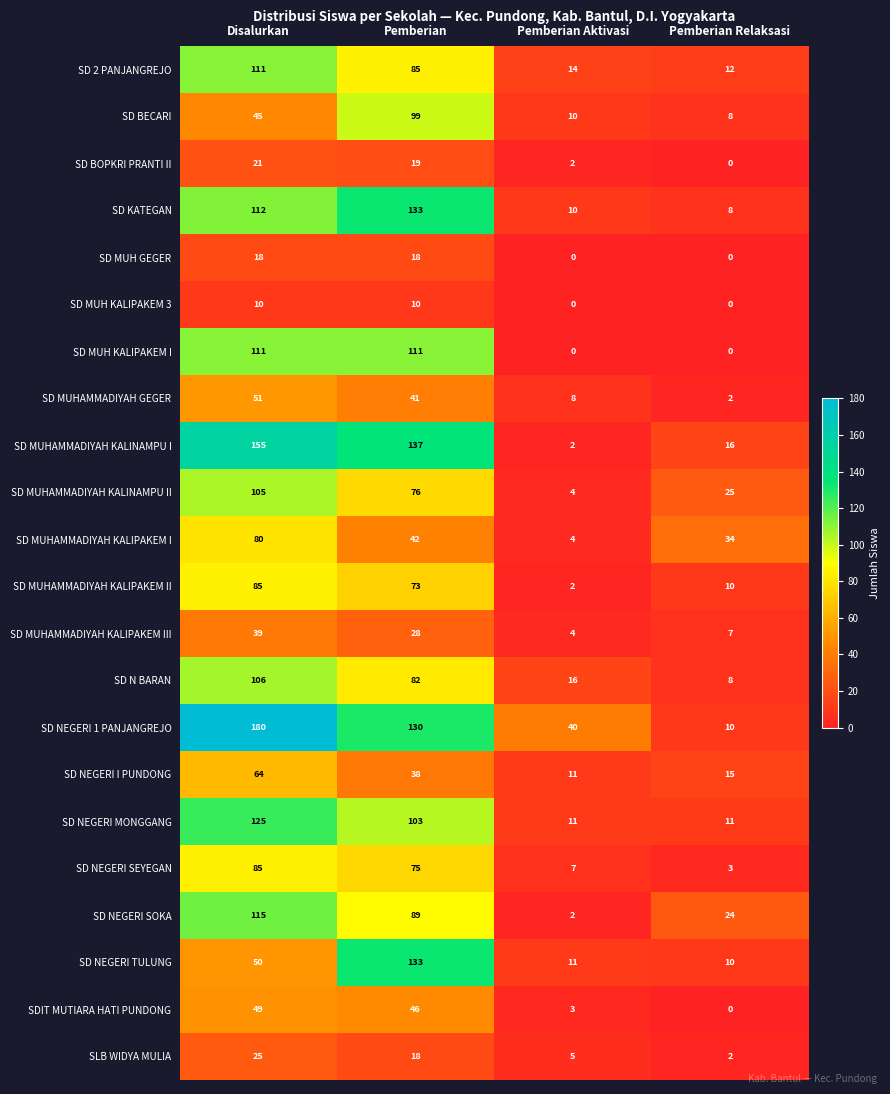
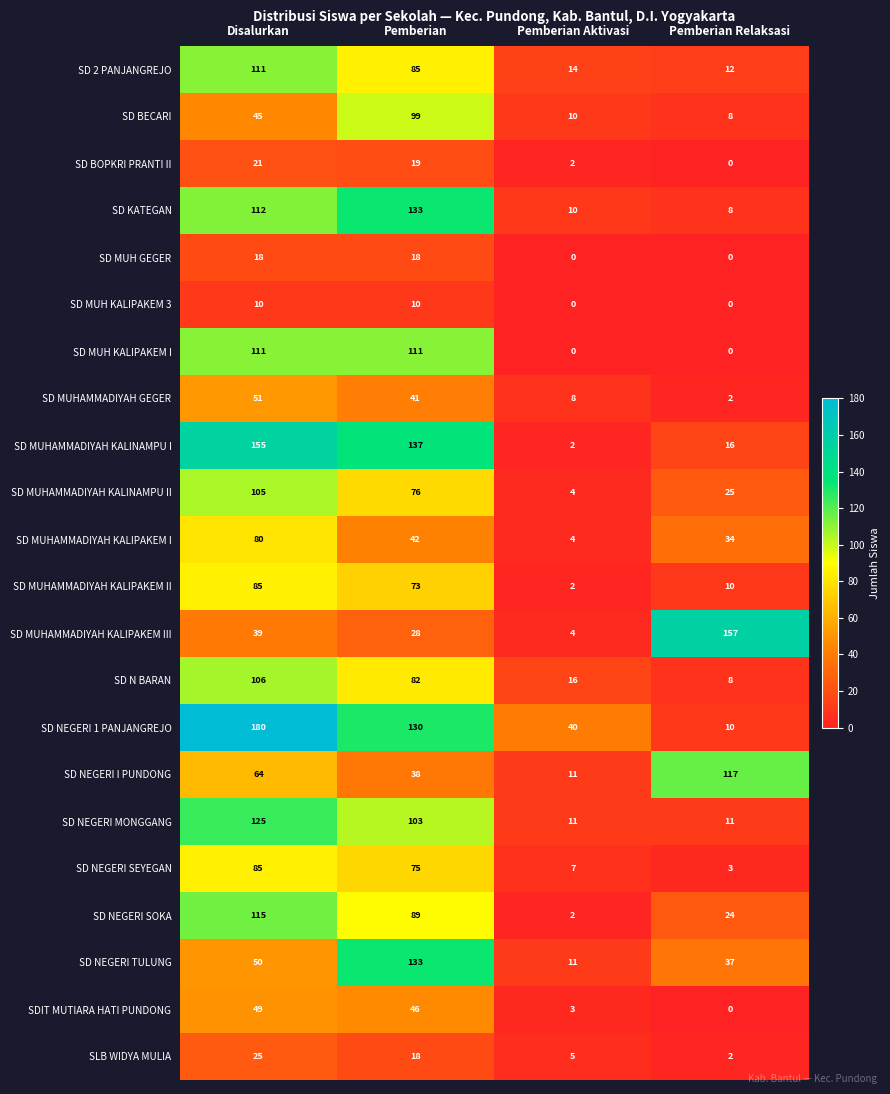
  {
    "SD 2 PANJANGREJO": {
      "Disalurkan": 111,
      "Pemberian": 85,
      "Pemberian Aktivasi": 14,
      "Pemberian Relaksasi": 12
    },
    "SD BECARI": {
      "Disalurkan": 45,
      "Pemberian": 99,
      "Pemberian Aktivasi": 10,
      "Pemberian Relaksasi": 8
    },
    "SD BOPKRI PRANTI II": {
      "Disalurkan": 21,
      "Pemberian": 19,
      "Pemberian Aktivasi": 2,
      "Pemberian Relaksasi": 0
    },
    "SD KATEGAN": {
      "Disalurkan": 112,
      "Pemberian": 133,
      "Pemberian Aktivasi": 10,
      "Pemberian Relaksasi": 8
    },
    "SD MUH GEGER": {
      "Disalurkan": 18,
      "Pemberian": 18,
      "Pemberian Aktivasi": 0,
      "Pemberian Relaksasi": 0
    },
    "SD MUH KALIPAKEM 3": {
      "Disalurkan": 10,
      "Pemberian": 10,
      "Pemberian Aktivasi": 0,
      "Pemberian Relaksasi": 0
    },
    "SD MUH KALIPAKEM I": {
      "Disalurkan": 111,
      "Pemberian": 111,
      "Pemberian Aktivasi": 0,
      "Pemberian Relaksasi": 0
    },
    "SD MUHAMMADIYAH GEGER": {
      "Disalurkan": 51,
      "Pemberian": 41,
      "Pemberian Aktivasi": 8,
      "Pemberian Relaksasi": 2
    },
    "SD MUHAMMADIYAH KALINAMPU I": {
      "Disalurkan": 155,
      "Pemberian": 137,
      "Pemberian Aktivasi": 2,
      "Pemberian Relaksasi": 16
    },
    "SD MUHAMMADIYAH KALINAMPU II": {
      "Disalurkan": 105,
      "Pemberian": 76,
      "Pemberian Aktivasi": 4,
      "Pemberian Relaksasi": 25
    },
    "SD MUHAMMADIYAH KALIPAKEM I": {
      "Disalurkan": 80,
      "Pemberian": 42,
      "Pemberian Aktivasi": 4,
      "Pemberian Relaksasi": 34
    },
    "SD MUHAMMADIYAH KALIPAKEM II": {
      "Disalurkan": 85,
      "Pemberian": 73,
      "Pemberian Aktivasi": 2,
      "Pemberian Relaksasi": 10
    },
    "SD MUHAMMADIYAH KALIPAKEM III": {
      "Disalurkan": 39,
      "Pemberian": 28,
      "Pemberian Aktivasi": 4,
-     "Pemberian Relaksasi": 7
+     "Pemberian Relaksasi": 157
    },
    "SD N BARAN": {
      "Disalurkan": 106,
      "Pemberian": 82,
      "Pemberian Aktivasi": 16,
      "Pemberian Relaksasi": 8
    },
    "SD NEGERI 1 PANJANGREJO": {
      "Disalurkan": 180,
      "Pemberian": 130,
      "Pemberian Aktivasi": 40,
      "Pemberian Relaksasi": 10
    },
    "SD NEGERI I PUNDONG": {
      "Disalurkan": 64,
      "Pemberian": 38,
      "Pemberian Aktivasi": 11,
-     "Pemberian Relaksasi": 15
+     "Pemberian Relaksasi": 117
    },
    "SD NEGERI MONGGANG": {
      "Disalurkan": 125,
      "Pemberian": 103,
      "Pemberian Aktivasi": 11,
      "Pemberian Relaksasi": 11
    },
    "SD NEGERI SEYEGAN": {
      "Disalurkan": 85,
      "Pemberian": 75,
      "Pemberian Aktivasi": 7,
      "Pemberian Relaksasi": 3
    },
    "SD NEGERI SOKA": {
      "Disalurkan": 115,
      "Pemberian": 89,
      "Pemberian Aktivasi": 2,
      "Pemberian Relaksasi": 24
    },
    "SD NEGERI TULUNG": {
      "Disalurkan": 50,
      "Pemberian": 133,
      "Pemberian Aktivasi": 11,
-     "Pemberian Relaksasi": 10
+     "Pemberian Relaksasi": 37
    },
    "SDIT MUTIARA HATI PUNDONG": {
      "Disalurkan": 49,
      "Pemberian": 46,
      "Pemberian Aktivasi": 3,
      "Pemberian Relaksasi": 0
    },
    "SLB WIDYA MULIA": {
      "Disalurkan": 25,
      "Pemberian": 18,
      "Pemberian Aktivasi": 5,
      "Pemberian Relaksasi": 2
    }
  }
